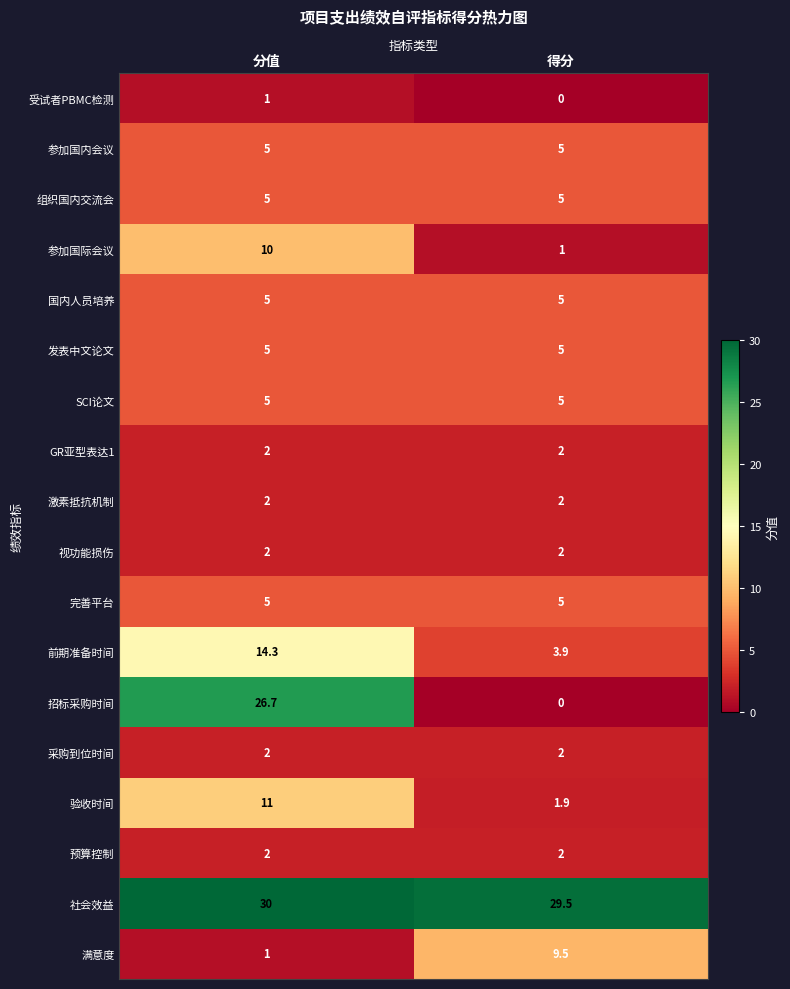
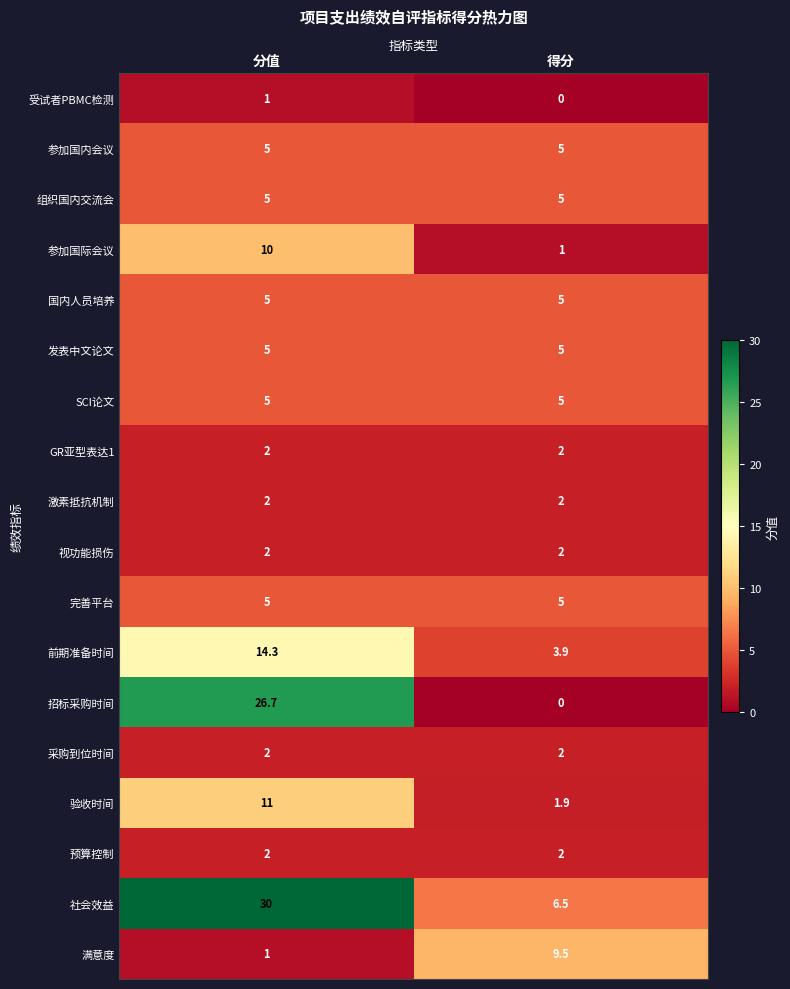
  {
    "社会效益": {
-     "得分": 29.5
+     "得分": 6.5
    }
  }
